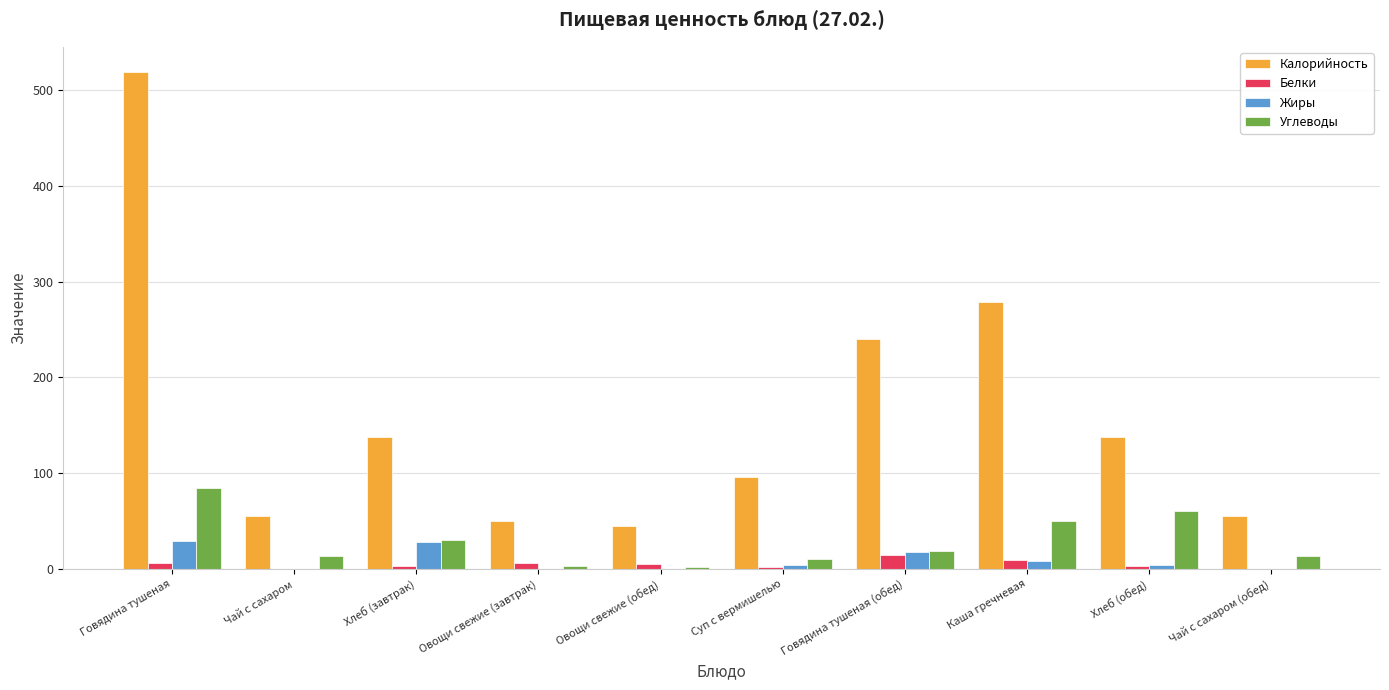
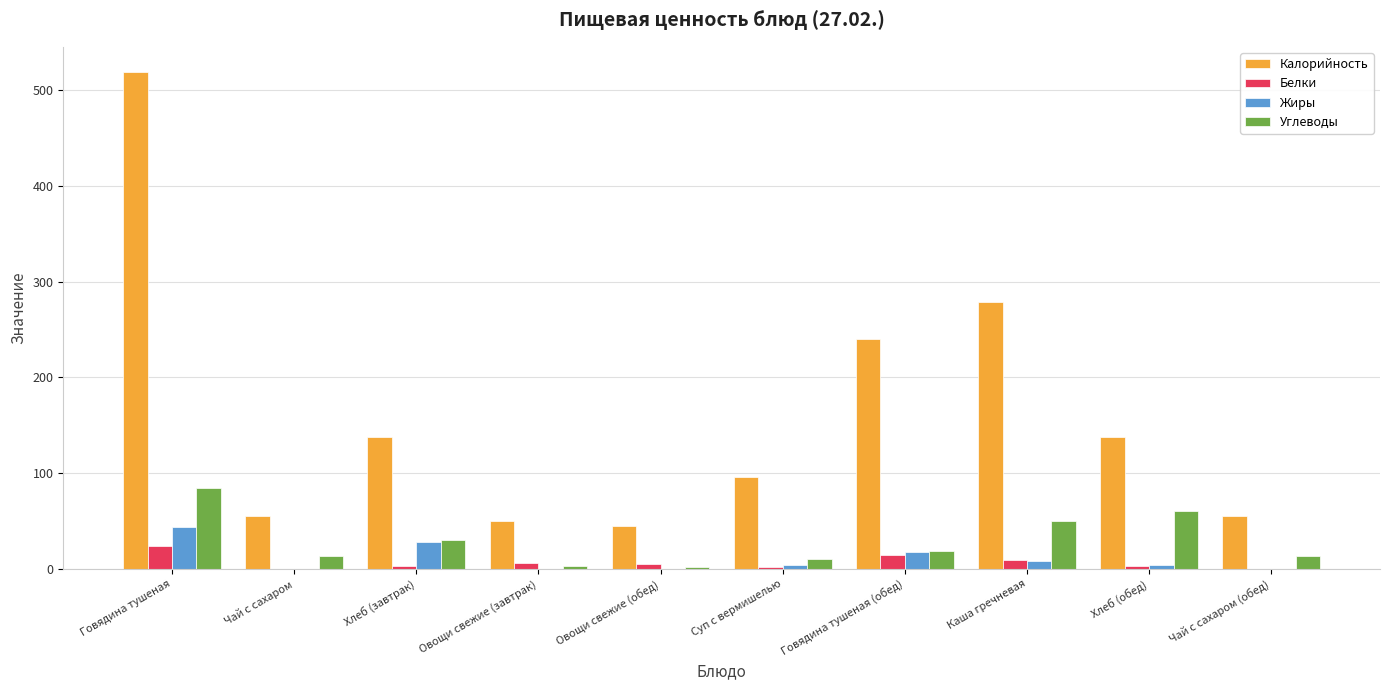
  {
    "Калорийность": {
      "Говядина тушеная": 520,
      "Чай с сахаром": 60,
      "Хлеб (завтрак)": 140,
      "Овощи свежие (завтрак)": 50,
      "Овощи свежие (обед)": 50,
      "Суп с вермишелью": 100,
      "Говядина тушеная (обед)": 240,
      "Каша гречневая": 280,
      "Хлеб (обед)": 140,
      "Чай с сахаром (обед)": 60
    },
    "Белки": {
-     "Говядина тушеная": 10,
+     "Говядина тушеная": 20,
      "Хлеб (завтрак)": 0,
      "Овощи свежие (завтрак)": 10,
      "Овощи свежие (обед)": 10,
      "Говядина тушеная (обед)": 20,
      "Каша гречневая": 10,
      "Хлеб (обед)": 0,
      "Чай с сахаром (обед)": 0
    },
    "Жиры": {
-     "Говядина тушеная": 30,
+     "Говядина тушеная": 40,
      "Чай с сахаром": 0,
      "Хлеб (завтрак)": 30,
      "Овощи свежие (завтрак)": 0,
      "Овощи свежие (обед)": 0,
      "Суп с вермишелью": 0,
      "Говядина тушеная (обед)": 20,
      "Каша гречневая": 10,
      "Хлеб (обед)": 0,
      "Чай с сахаром (обед)": 0
    },
    "Углеводы": {
      "Говядина тушеная": 90,
      "Чай с сахаром": 10,
      "Хлеб (завтрак)": 30,
      "Овощи свежие (завтрак)": 0,
      "Суп с вермишелью": 10,
      "Говядина тушеная (обед)": 20,
      "Каша гречневая": 50,
      "Хлеб (обед)": 60,
      "Чай с сахаром (обед)": 10
    }
  }
